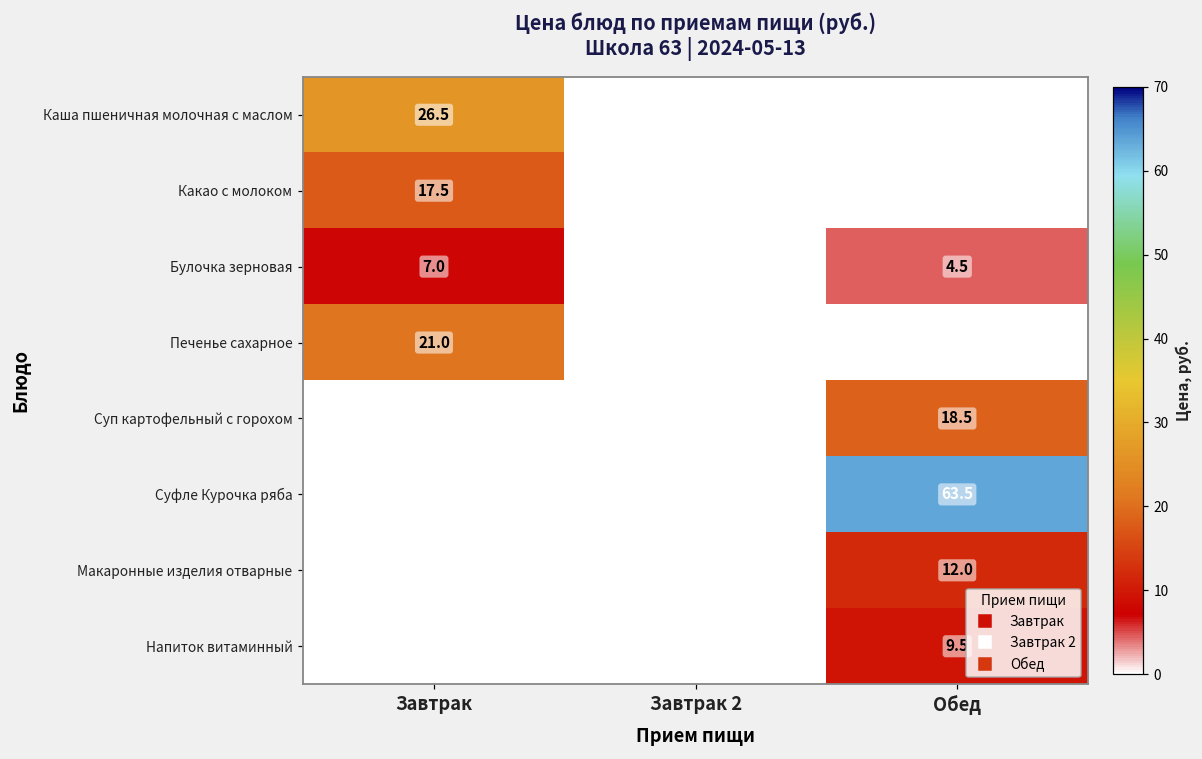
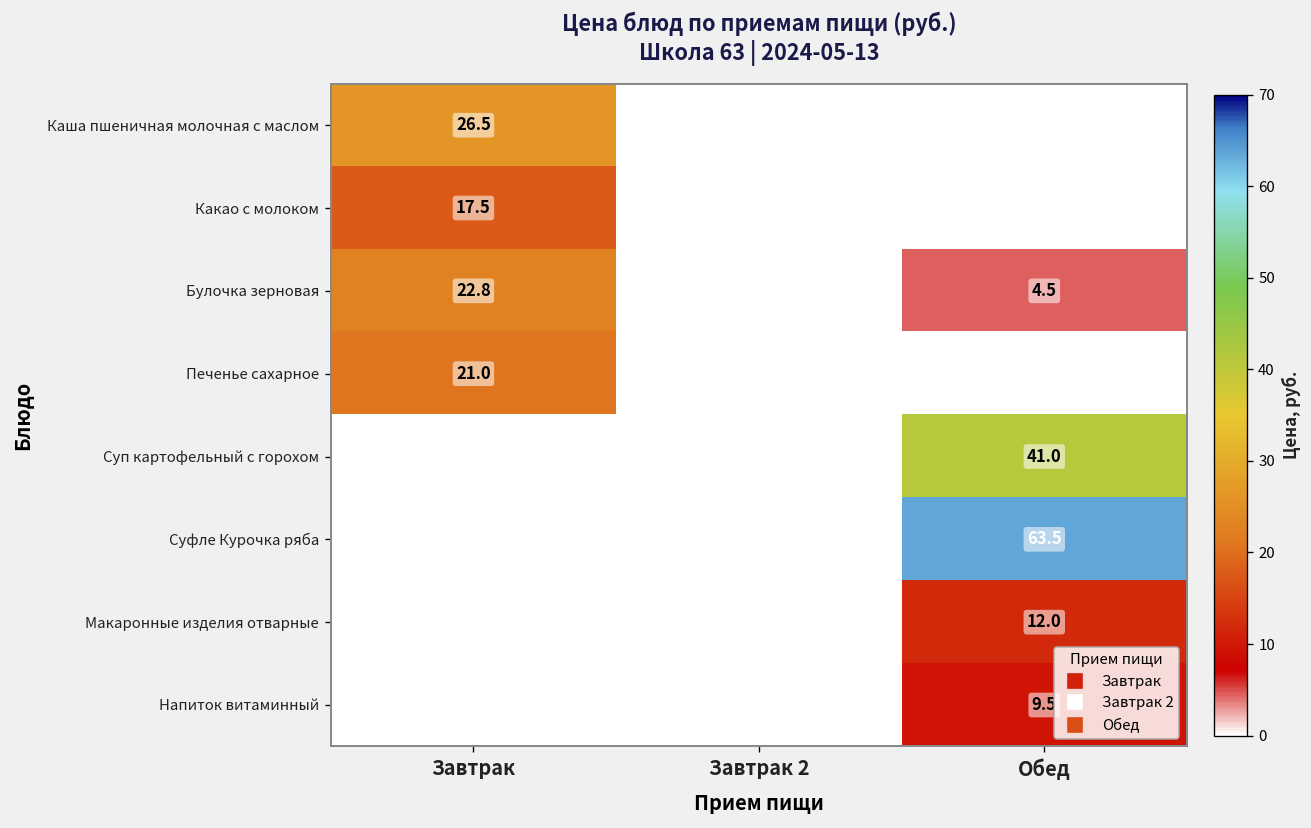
  {
    "Булочка зерновая": {
-     "Завтрак": 7.0
+     "Завтрак": 22.8
    },
    "Суп картофельный с горохом": {
-     "Обед": 18.5
+     "Обед": 41.0
    }
  }
